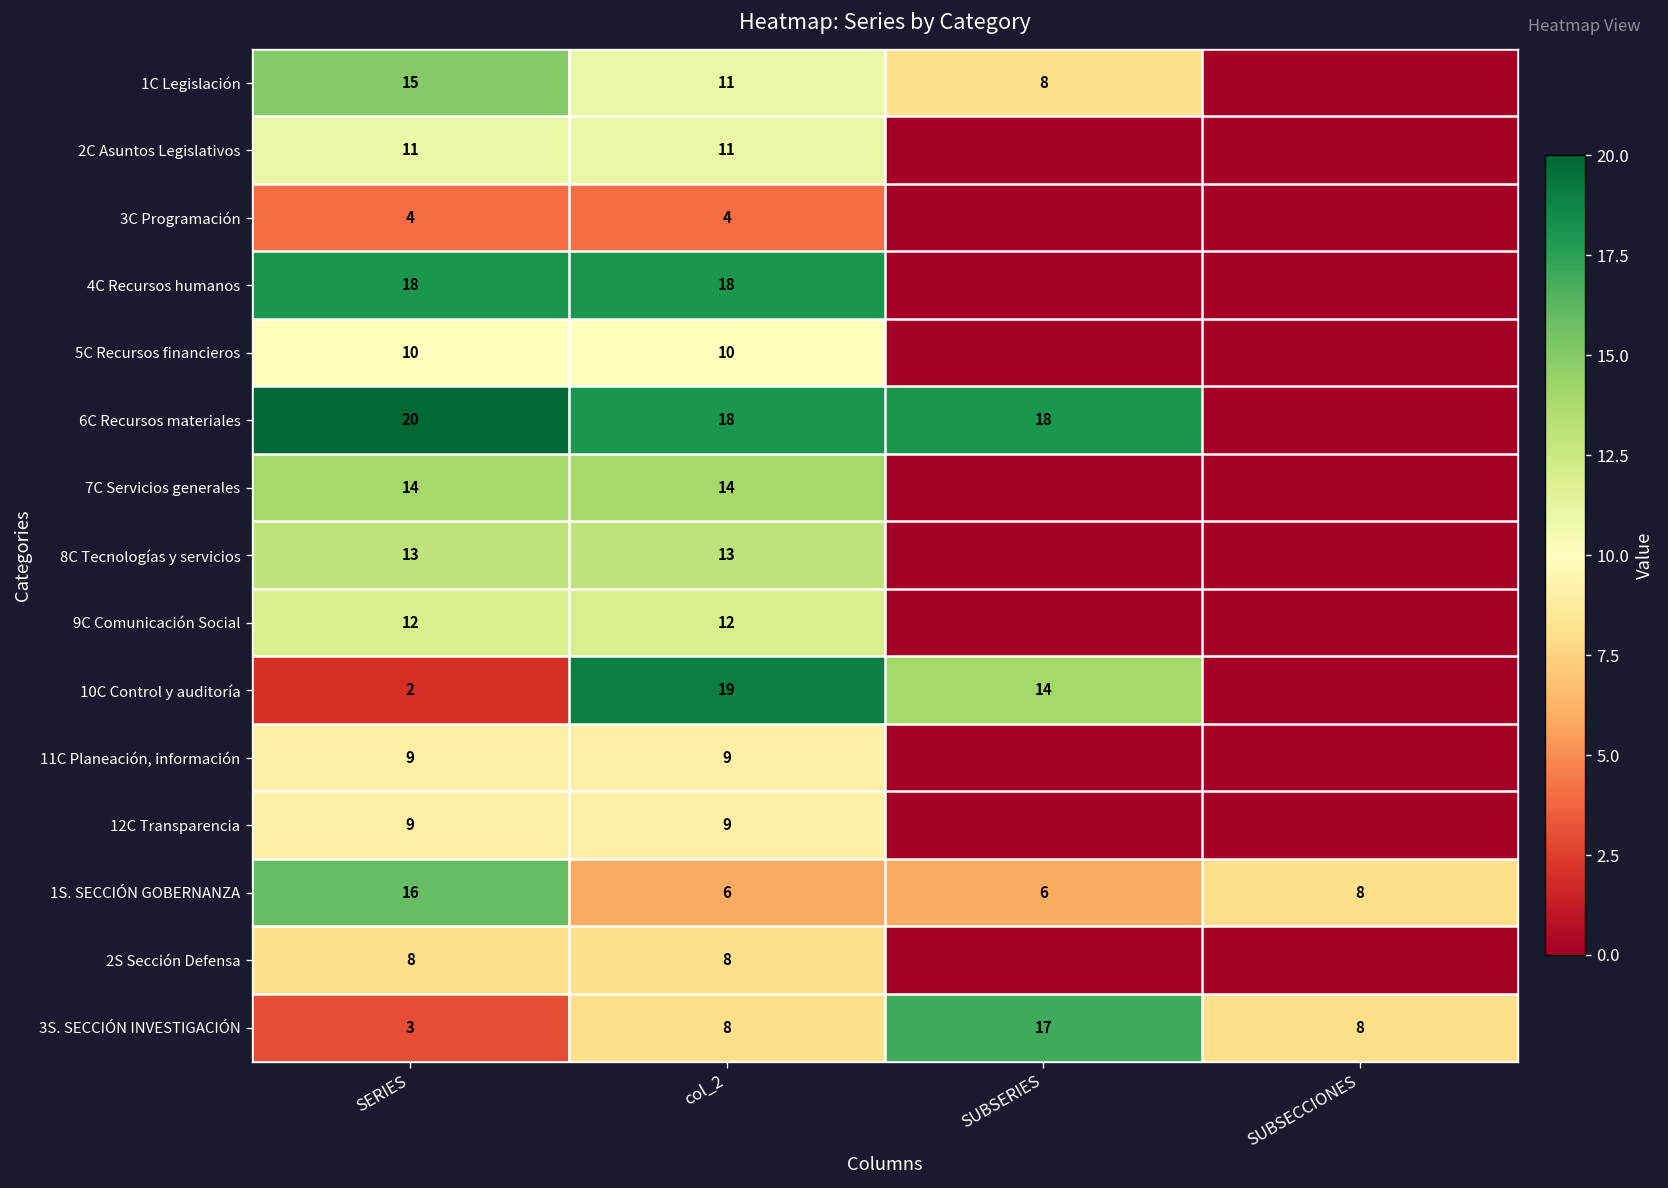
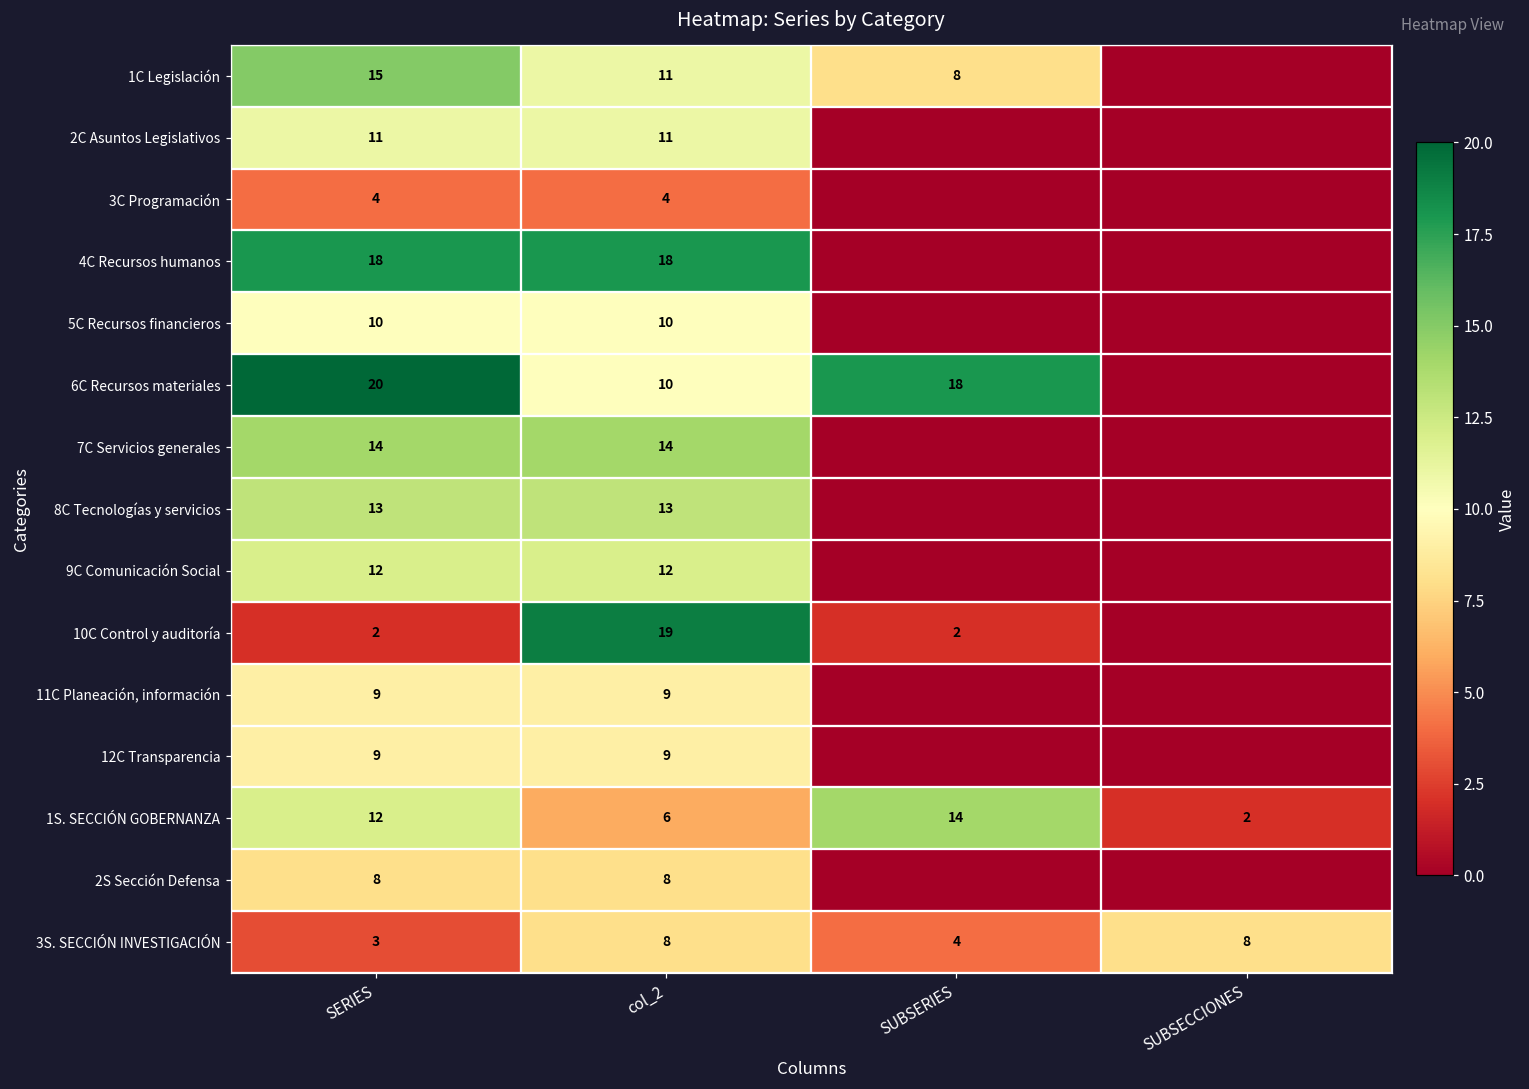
  {
    "1C Legislación": {
      "SERIES": 15,
      "col_2": 11,
      "SUBSERIES": 8
    },
    "2C Asuntos Legislativos": {
      "SERIES": 11,
      "col_2": 11
    },
    "3C Programación": {
      "SERIES": 4,
      "col_2": 4
    },
    "4C Recursos humanos": {
      "SERIES": 18,
      "col_2": 18
    },
    "5C Recursos financieros": {
      "SERIES": 10,
      "col_2": 10
    },
    "6C Recursos materiales": {
      "SERIES": 20,
-     "col_2": 18,
+     "col_2": 10,
      "SUBSERIES": 18
    },
    "7C Servicios generales": {
      "SERIES": 14,
      "col_2": 14
    },
    "8C Tecnologías y servicios": {
      "SERIES": 13,
      "col_2": 13
    },
    "9C Comunicación Social": {
      "SERIES": 12,
      "col_2": 12
    },
    "10C Control y auditoría": {
      "SERIES": 2,
      "col_2": 19,
-     "SUBSERIES": 14
+     "SUBSERIES": 2
    },
    "11C Planeación, información": {
      "SERIES": 9,
      "col_2": 9
    },
    "12C Transparencia": {
      "SERIES": 9,
      "col_2": 9
    },
    "1S. SECCIÓN GOBERNANZA": {
-     "SERIES": 16,
+     "SERIES": 12,
      "col_2": 6,
-     "SUBSERIES": 6,
-     "SUBSECCIONES": 8
+     "SUBSERIES": 14,
+     "SUBSECCIONES": 2
    },
    "2S Sección Defensa": {
      "SERIES": 8,
      "col_2": 8
    },
    "3S. SECCIÓN INVESTIGACIÓN": {
      "SERIES": 3,
      "col_2": 8,
-     "SUBSERIES": 17,
+     "SUBSERIES": 4,
      "SUBSECCIONES": 8
    }
  }
